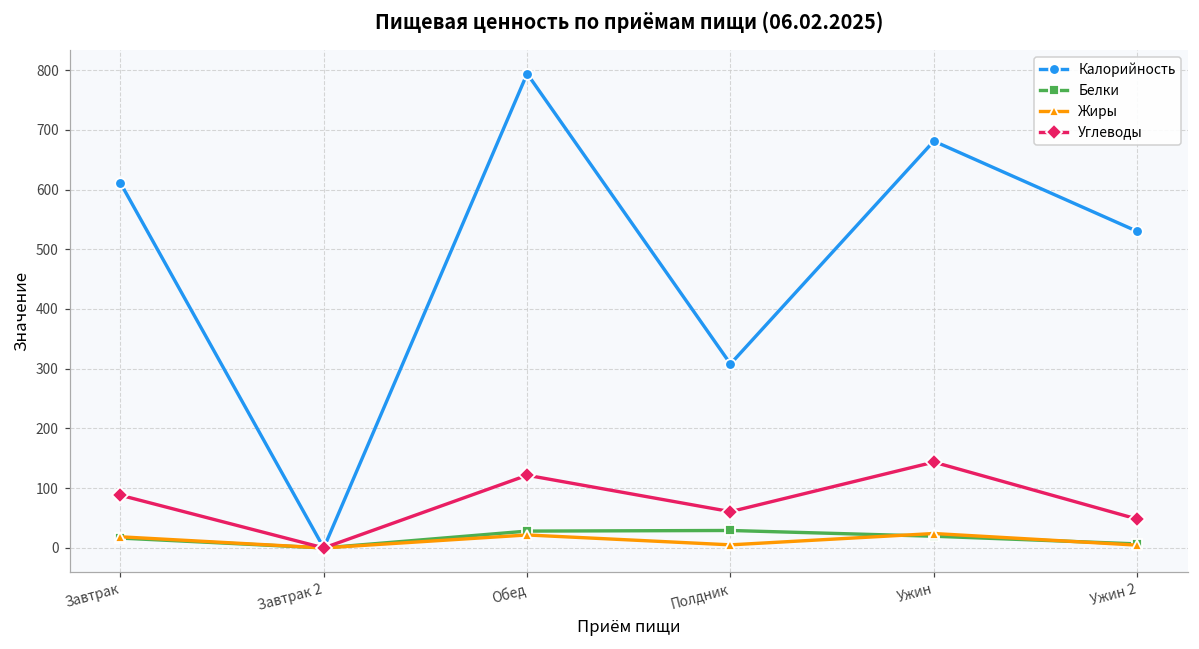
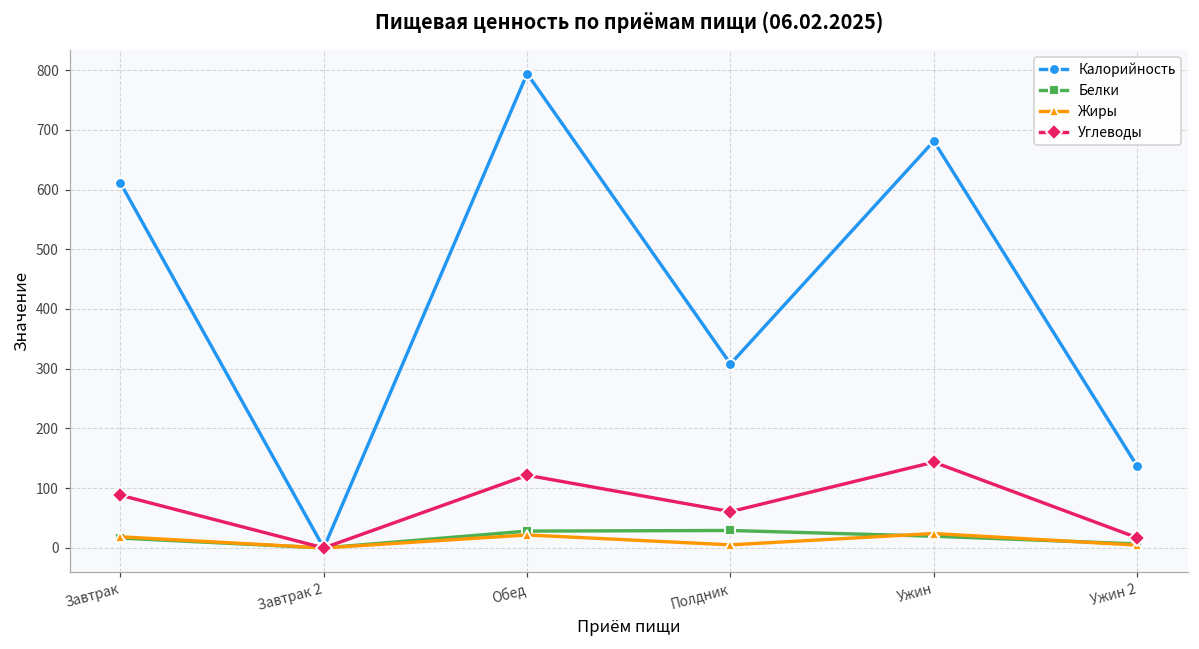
  {
    "Калорийность": {
      "Завтрак": 610,
      "Обед": 790,
      "Полдник": 310,
      "Ужин": 680,
-     "Ужин 2": 530
+     "Ужин 2": 140
    },
    "Белки": {
      "Обед": 30,
      "Полдник": 30
    },
    "Жиры": {
      "Обед": 20,
      "Полдник": 10
    },
    "Углеводы": {
      "Завтрак": 90,
      "Обед": 120,
      "Полдник": 60,
      "Ужин": 140,
-     "Ужин 2": 50
+     "Ужин 2": 20
    }
  }
